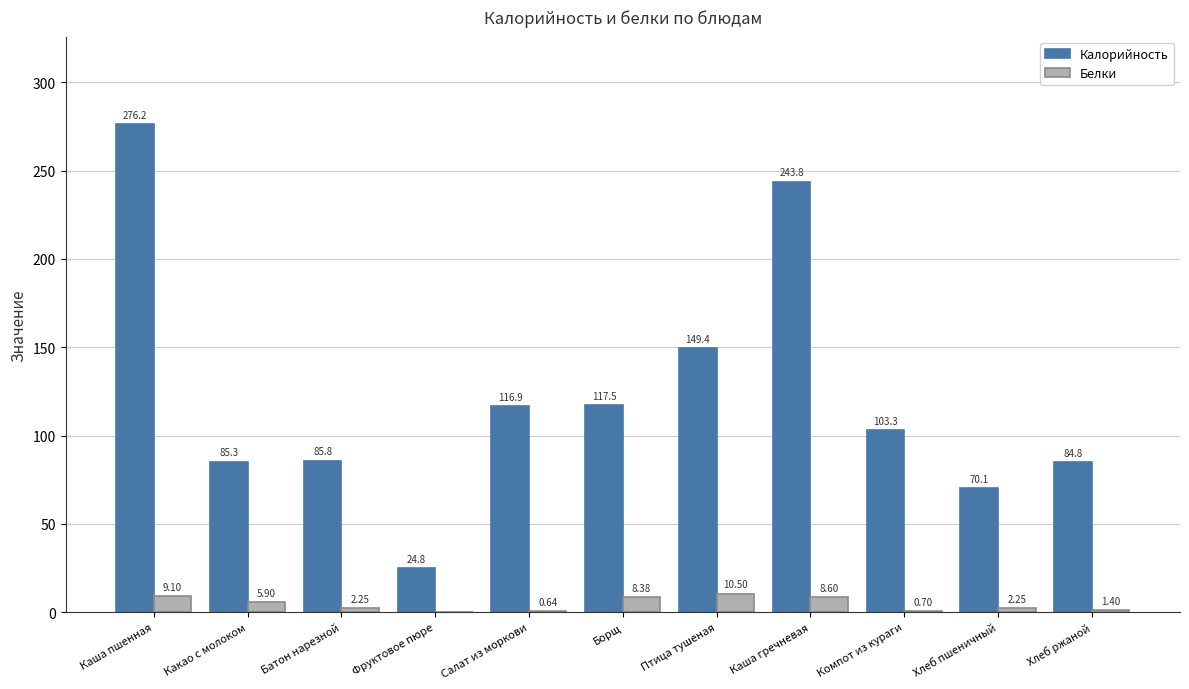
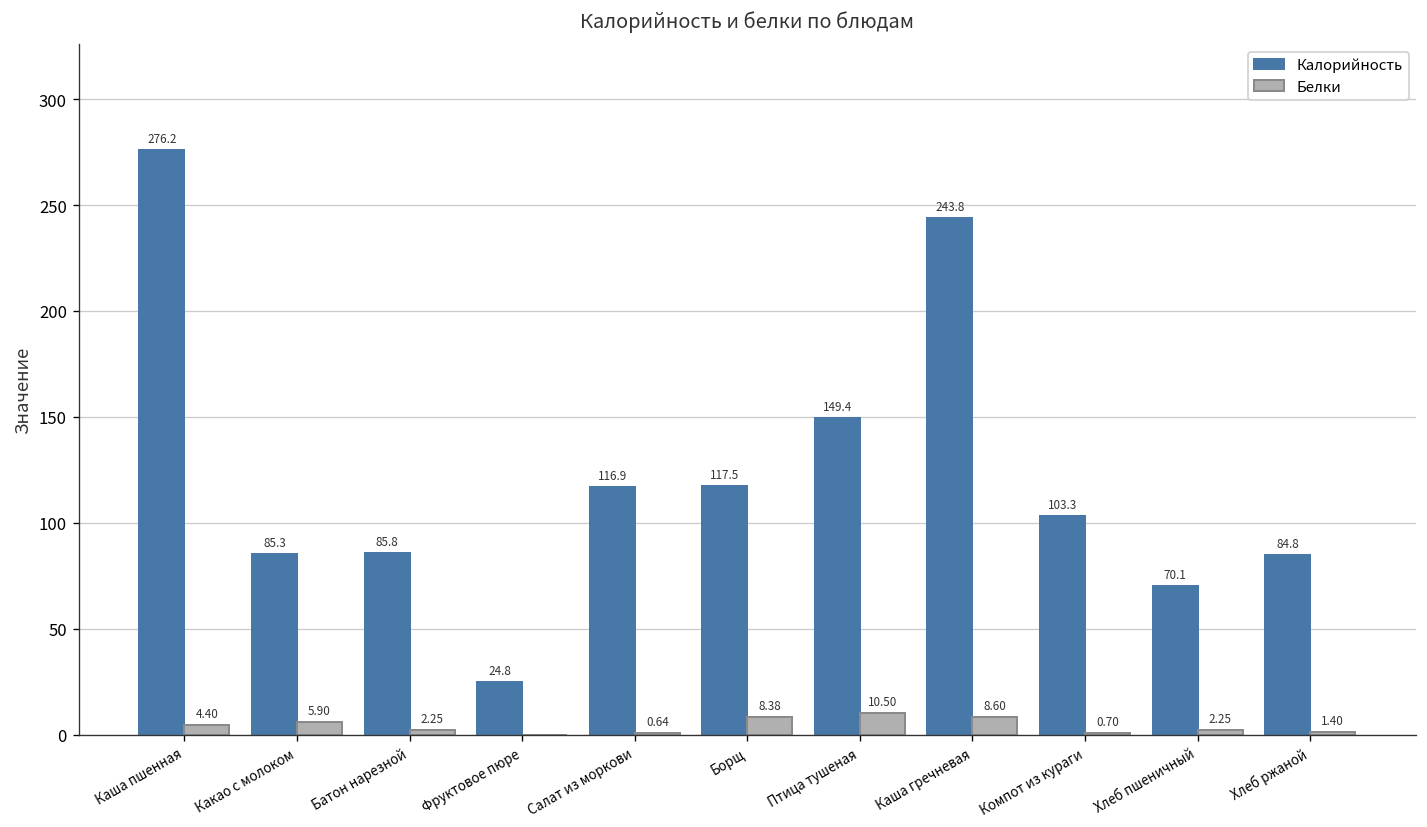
  {
    "Калорийность": {
      "Каша пшенная": 276.2,
      "Какао с молоком": 85.3,
      "Батон нарезной": 85.8,
      "Фруктовое пюре": 24.8,
      "Салат из моркови": 116.9,
      "Борщ": 117.5,
      "Птица тушеная": 149.4,
      "Каша гречневая": 243.8,
      "Компот из кураги": 103.3,
      "Хлеб пшеничный": 70.1,
      "Хлеб ржаной": 84.8
    },
    "Белки": {
-     "Каша пшенная": 9.10,
+     "Каша пшенная": 4.40,
      "Какао с молоком": 5.90,
      "Батон нарезной": 2.25,
      "Салат из моркови": 0.64,
      "Борщ": 8.38,
      "Птица тушеная": 10.50,
      "Каша гречневая": 8.60,
      "Компот из кураги": 0.70,
      "Хлеб пшеничный": 2.25,
      "Хлеб ржаной": 1.40
    }
  }
